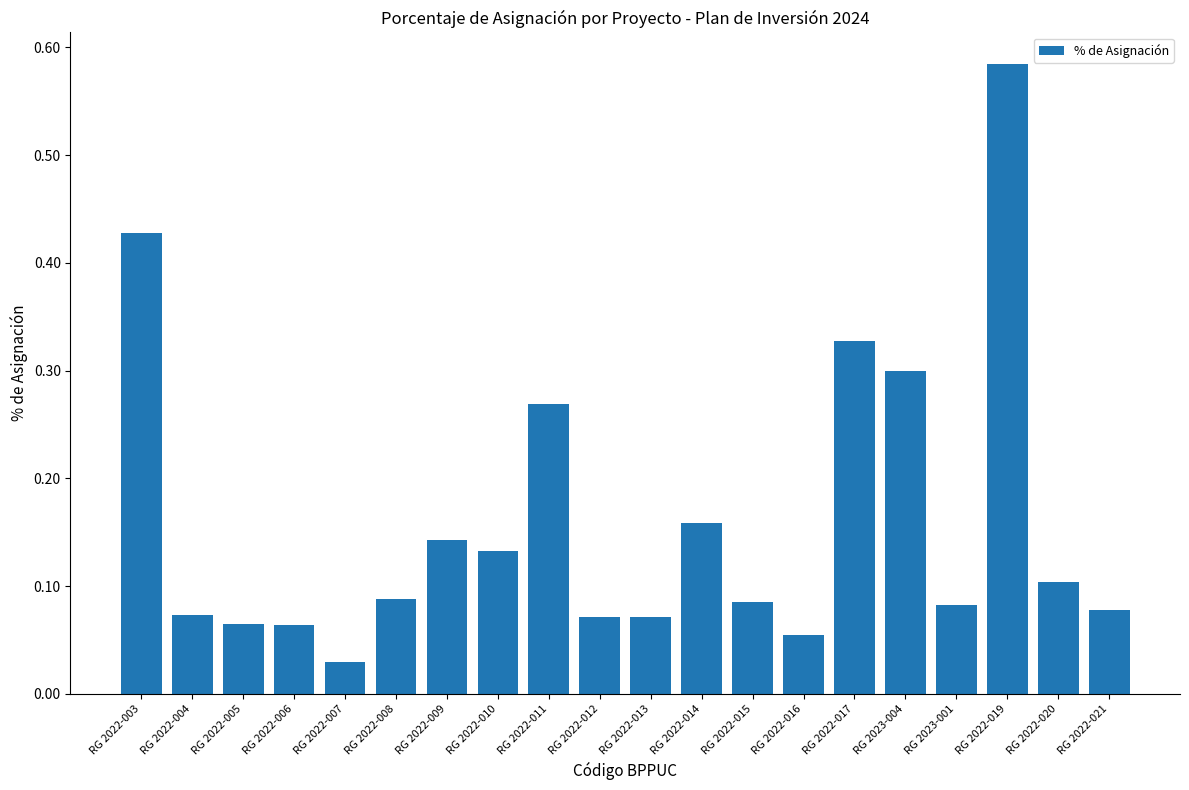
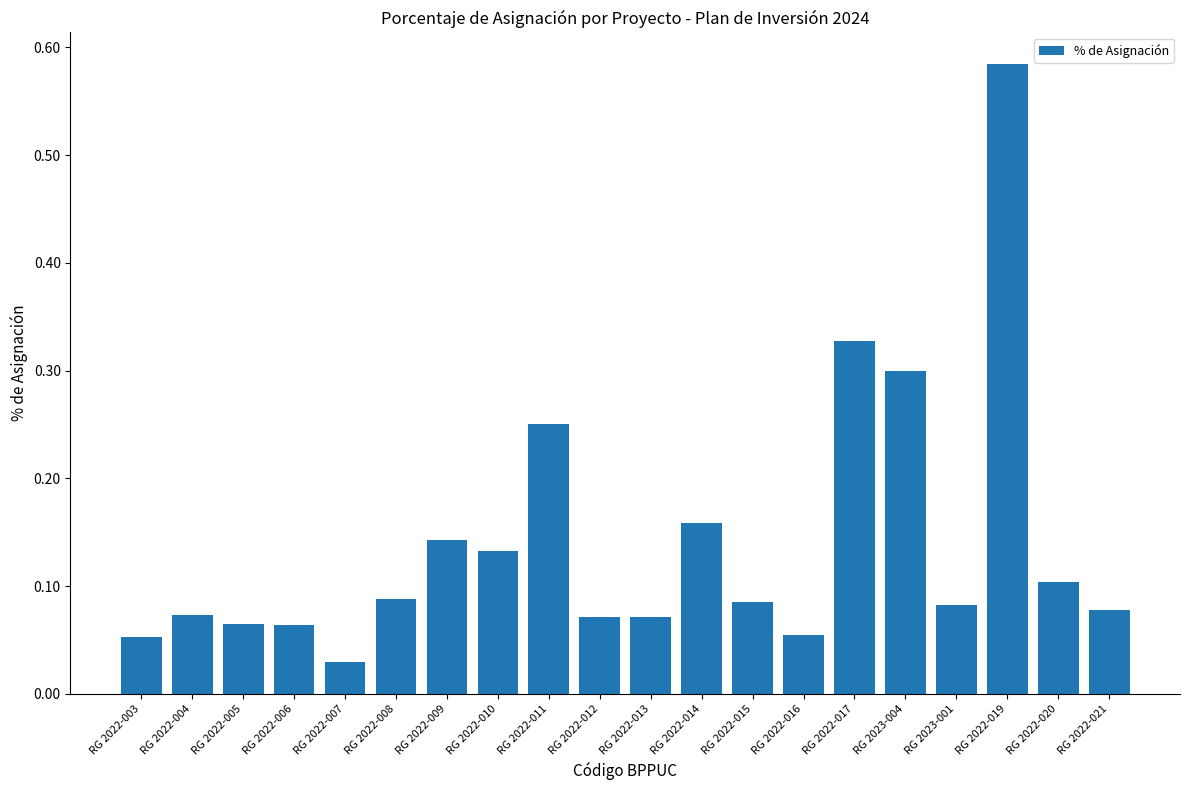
  {
-   "RG 2022-003": 0.427,
+   "RG 2022-003": 0.053,
    "RG 2022-004": 0.073,
    "RG 2022-005": 0.065,
    "RG 2022-006": 0.064,
    "RG 2022-007": 0.029,
    "RG 2022-008": 0.088,
    "RG 2022-009": 0.143,
    "RG 2022-010": 0.132,
-   "RG 2022-011": 0.269,
+   "RG 2022-011": 0.250,
    "RG 2022-012": 0.072,
    "RG 2022-013": 0.072,
    "RG 2022-014": 0.159,
    "RG 2022-015": 0.086,
    "RG 2022-016": 0.055,
    "RG 2022-017": 0.328,
    "RG 2023-004": 0.300,
    "RG 2023-001": 0.082,
    "RG 2022-019": 0.585,
    "RG 2022-020": 0.104,
    "RG 2022-021": 0.078
  }
